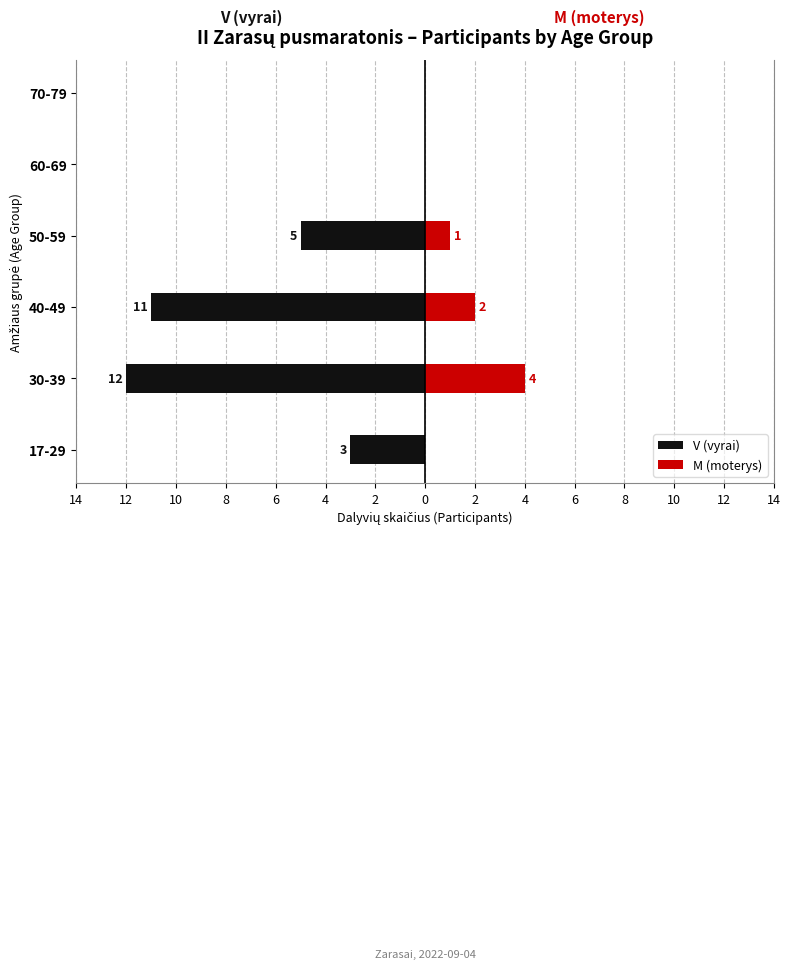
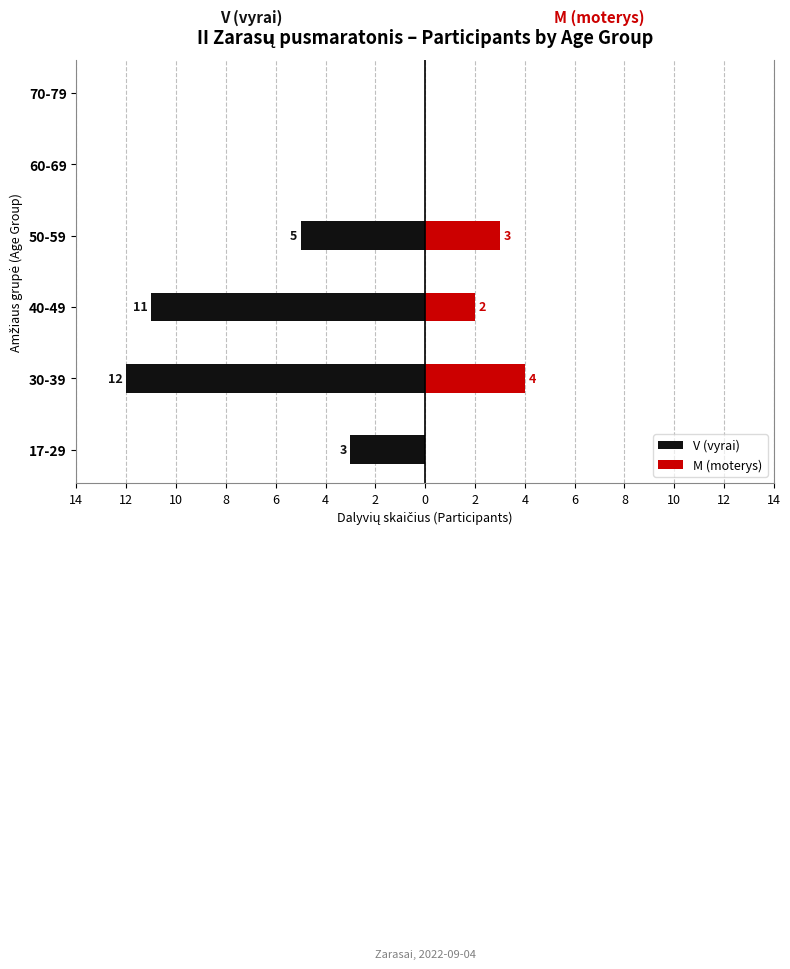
  {
    "M (moterys)": {
-     "50-59": 1,
+     "50-59": 3,
      "40-49": 2,
      "30-39": 4
    }
  }
